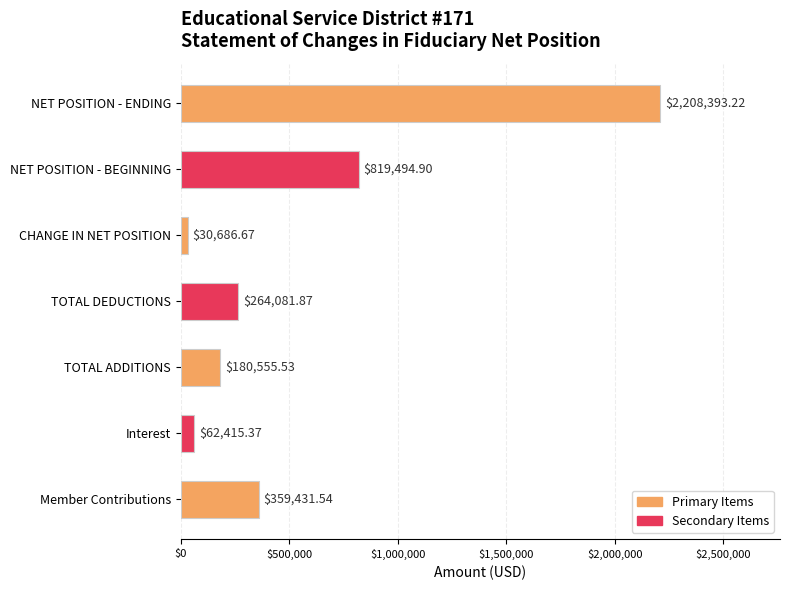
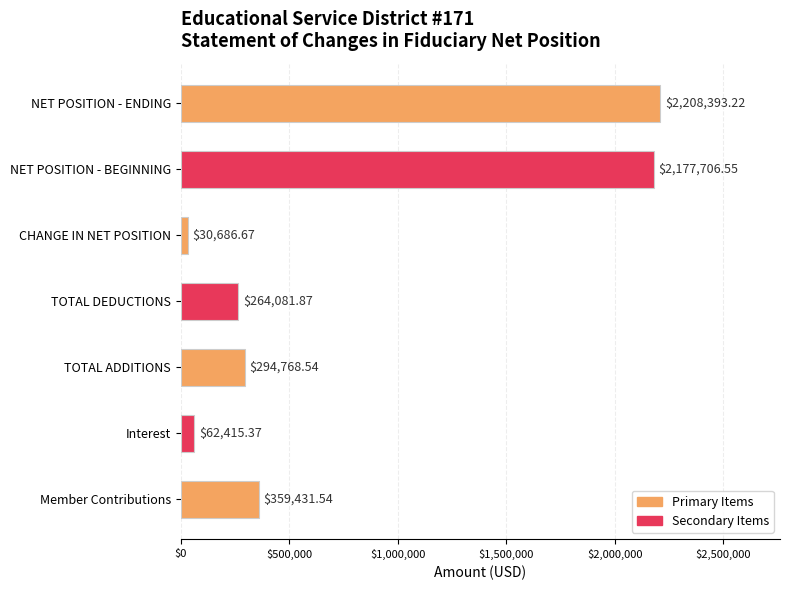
  {
    "NET POSITION - ENDING": "$2,208,393.22",
-   "NET POSITION - BEGINNING": "$819,494.90",
+   "NET POSITION - BEGINNING": "$2,177,706.55",
    "CHANGE IN NET POSITION": "$30,686.67",
    "TOTAL DEDUCTIONS": "$264,081.87",
-   "TOTAL ADDITIONS": "$180,555.53",
+   "TOTAL ADDITIONS": "$294,768.54",
    "Interest": "$62,415.37",
    "Member Contributions": "$359,431.54"
  }
